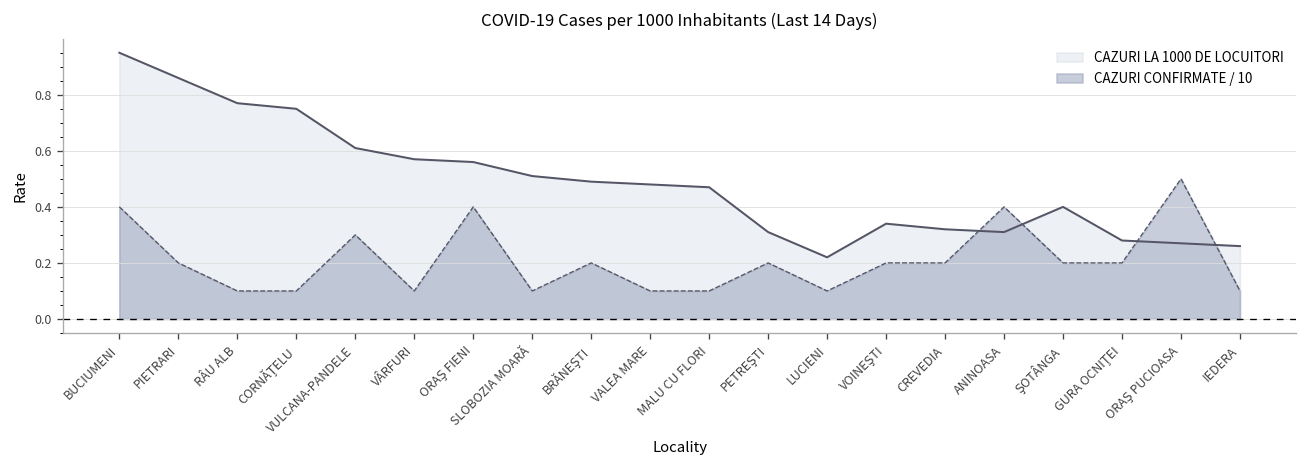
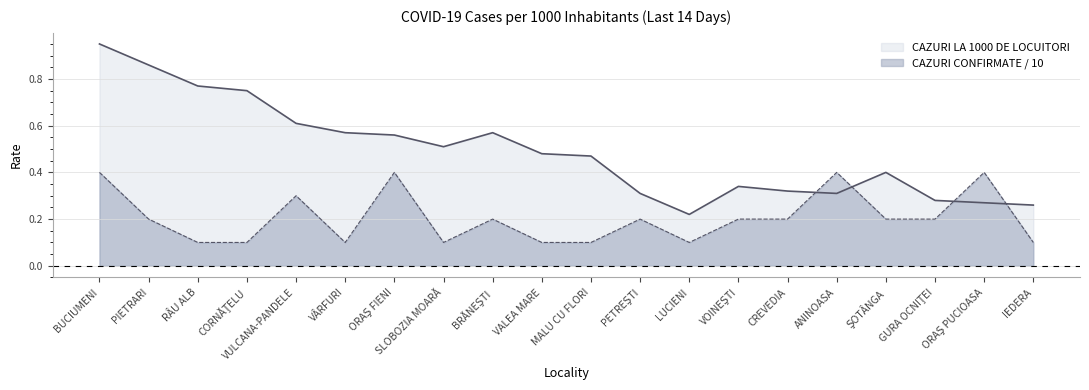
  {
    "CAZURI LA 1000 DE LOCUITORI": {
      "BUCIUMENI": 0.95,
      "PIETRARI": 0.86,
      "RÂU ALB": 0.77,
      "CORNĂŢELU": 0.75,
      "VULCANA-PANDELE": 0.61,
      "VÂRFURI": 0.57,
      "ORAŞ FIENI": 0.56,
      "SLOBOZIA MOARĂ": 0.51,
-     "BRĂNEŞTI": 0.49,
+     "BRĂNEŞTI": 0.57,
      "VALEA MARE": 0.48,
      "MALU CU FLORI": 0.47,
      "PETREŞTI": 0.31,
      "LUCIENI": 0.22,
      "VOINEŞTI": 0.34,
      "CREVEDIA": 0.32,
      "ANINOASA": 0.31,
      "ŞOTÂNGA": 0.40,
      "GURA OCNIŢEI": 0.28,
      "ORAŞ PUCIOASA": 0.27,
      "IEDERA": 0.26
    },
    "CAZURI CONFIRMATE / 10": {
      "BUCIUMENI": 0.4,
      "PIETRARI": 0.2,
      "RÂU ALB": 0.1,
      "CORNĂŢELU": 0.1,
      "VULCANA-PANDELE": 0.3,
      "VÂRFURI": 0.1,
      "ORAŞ FIENI": 0.4,
      "SLOBOZIA MOARĂ": 0.1,
      "BRĂNEŞTI": 0.2,
      "VALEA MARE": 0.1,
      "MALU CU FLORI": 0.1,
      "PETREŞTI": 0.2,
      "LUCIENI": 0.1,
      "VOINEŞTI": 0.2,
      "CREVEDIA": 0.2,
      "ANINOASA": 0.4,
      "ŞOTÂNGA": 0.2,
      "GURA OCNIŢEI": 0.2,
-     "ORAŞ PUCIOASA": 0.5,
+     "ORAŞ PUCIOASA": 0.4,
      "IEDERA": 0.1
    }
  }
